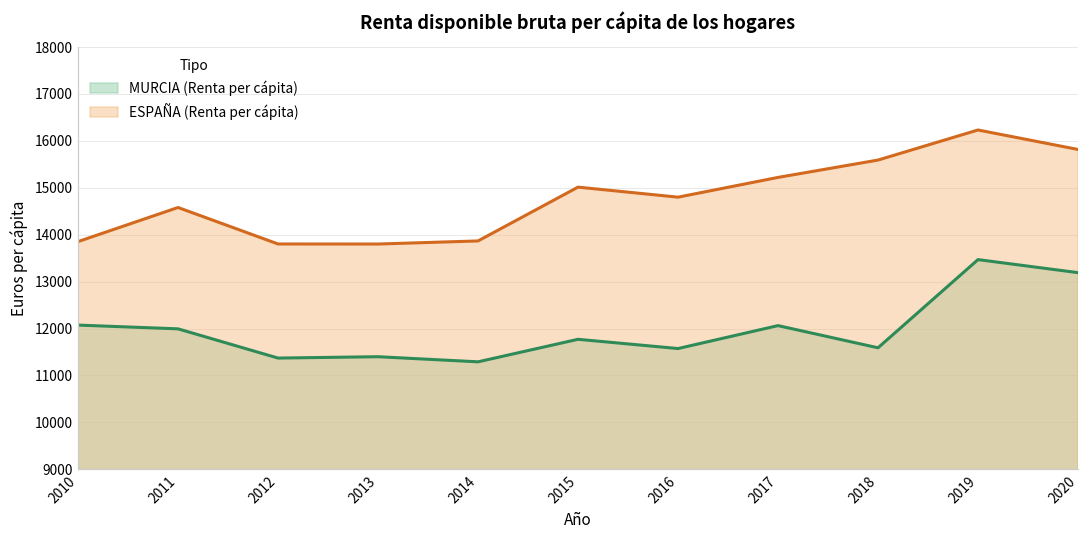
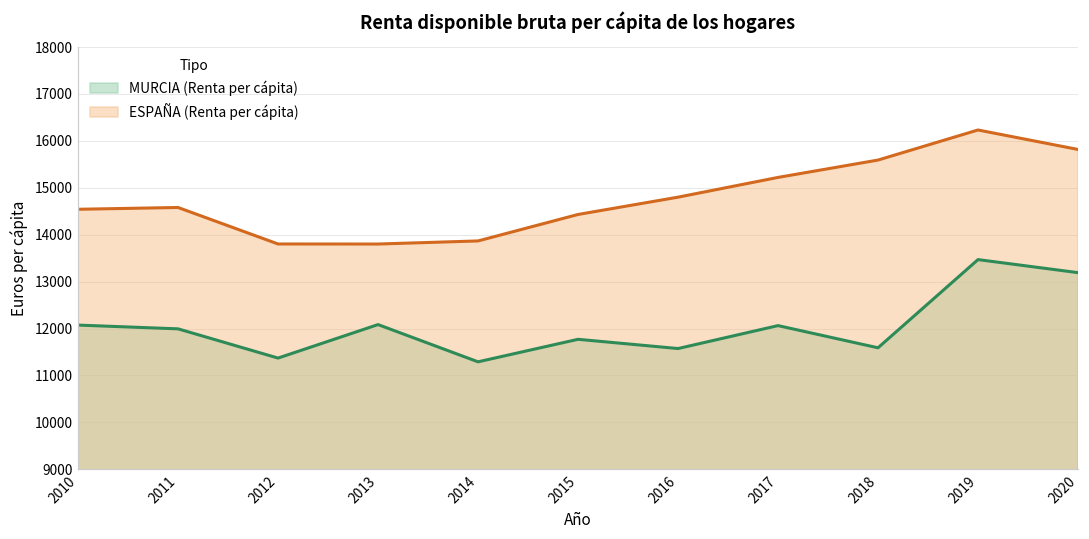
  {
    "MURCIA (Renta per cápita)": {
      "2010": 12100,
      "2011": 12000,
      "2012": 11400,
-     "2013": 11400,
+     "2013": 12100,
      "2014": 11300,
      "2015": 11800,
      "2016": 11600,
      "2017": 12100,
      "2018": 11600,
      "2019": 13500,
      "2020": 13200
    },
    "ESPAÑA (Renta per cápita)": {
-     "2010": 13900,
+     "2010": 14500,
      "2011": 14600,
      "2012": 13800,
      "2013": 13800,
      "2014": 13900,
-     "2015": 15000,
+     "2015": 14400,
      "2016": 14800,
      "2017": 15200,
      "2018": 15600,
      "2019": 16200,
      "2020": 15800
    }
  }
